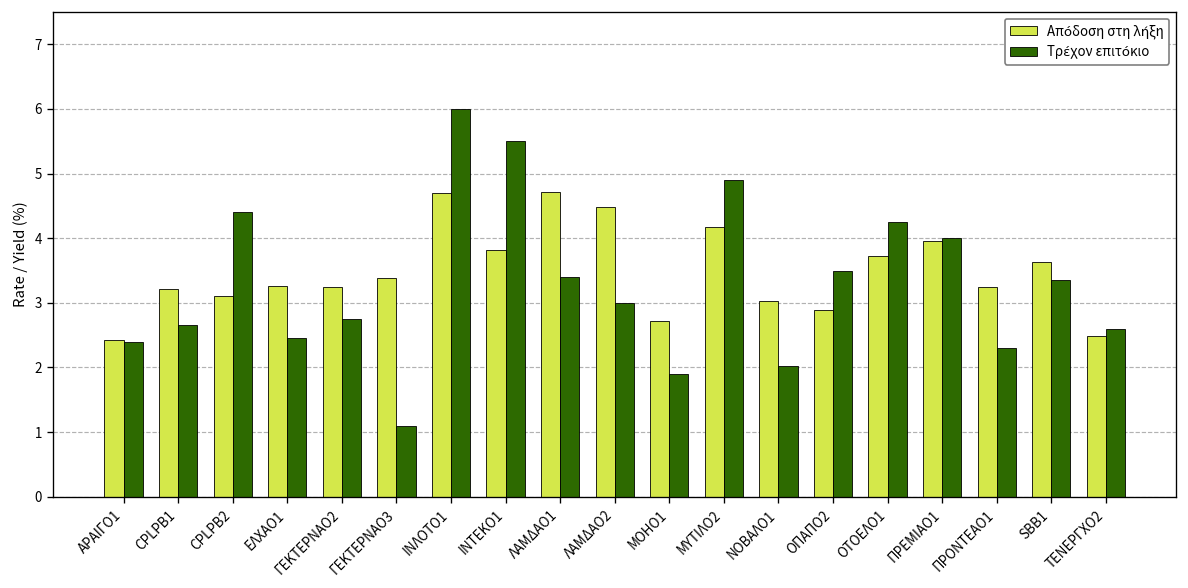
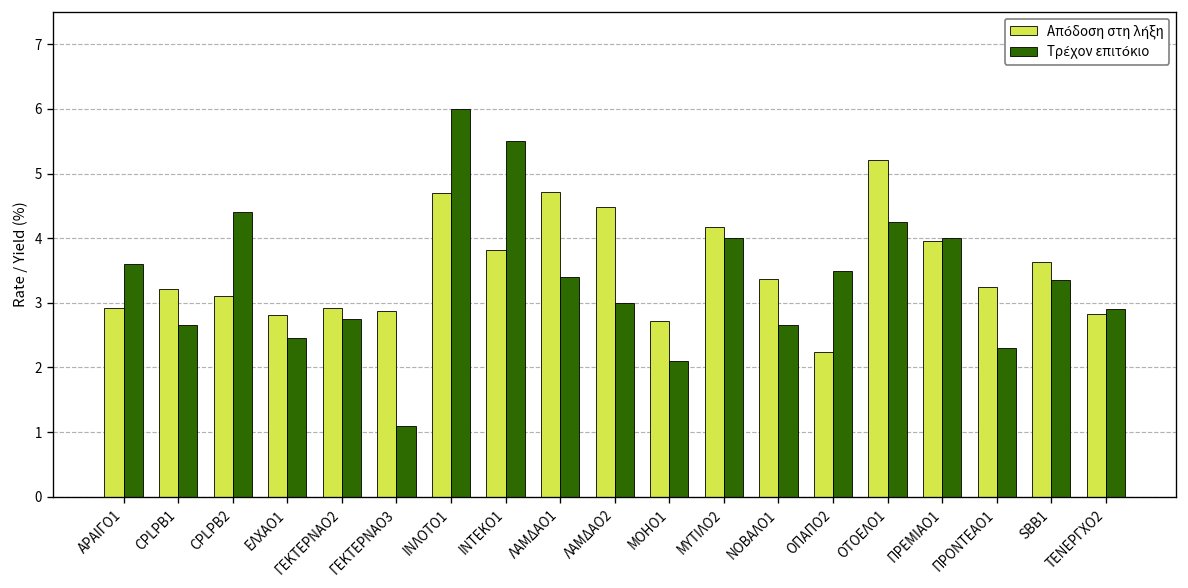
  {
    "Απόδοση στη λήξη": {
-     "ΑΡΑΙΓΟ1": 2.4,
+     "ΑΡΑΙΓΟ1": 2.9,
      "CPLPB1": 3.2,
      "CPLPB2": 3.1,
-     "ΕΛΧΑΟ1": 3.3,
-     "ΓΕΚΤΕΡΝΑΟ2": 3.2,
-     "ΓΕΚΤΕΡΝΑΟ3": 3.4,
+     "ΕΛΧΑΟ1": 2.8,
+     "ΓΕΚΤΕΡΝΑΟ2": 2.9,
+     "ΓΕΚΤΕΡΝΑΟ3": 2.9,
      "ΙΝΛΟΤΟ1": 4.7,
      "ΙΝΤΕΚΟ1": 3.8,
      "ΛΑΜΔΑΟ1": 4.7,
      "ΛΑΜΔΑΟ2": 4.5,
      "ΜΟΗΟ1": 2.7,
      "ΜΥΤΙΛΟ2": 4.2,
-     "ΝΟΒΑΛΟ1": 3.0,
-     "ΟΠΑΠΟ2": 2.9,
-     "ΟΤΟΕΛΟ1": 3.7,
+     "ΝΟΒΑΛΟ1": 3.4,
+     "ΟΠΑΠΟ2": 2.2,
+     "ΟΤΟΕΛΟ1": 5.2,
      "ΠΡΕΜΙΑΟ1": 4.0,
      "ΠΡΟΝΤΕΑΟ1": 3.3,
      "SBB1": 3.6,
-     "ΤΕΝΕΡΓΧΟ2": 2.5
+     "ΤΕΝΕΡΓΧΟ2": 2.8
    },
    "Τρέχον επιτόκιο": {
-     "ΑΡΑΙΓΟ1": 2.4,
+     "ΑΡΑΙΓΟ1": 3.6,
      "CPLPB1": 2.7,
      "CPLPB2": 4.4,
      "ΕΛΧΑΟ1": 2.5,
      "ΓΕΚΤΕΡΝΑΟ2": 2.8,
      "ΓΕΚΤΕΡΝΑΟ3": 1.1,
      "ΙΝΛΟΤΟ1": 6.0,
      "ΙΝΤΕΚΟ1": 5.5,
      "ΛΑΜΔΑΟ1": 3.4,
      "ΛΑΜΔΑΟ2": 3.0,
-     "ΜΟΗΟ1": 1.9,
-     "ΜΥΤΙΛΟ2": 4.9,
-     "ΝΟΒΑΛΟ1": 2.0,
+     "ΜΟΗΟ1": 2.1,
+     "ΜΥΤΙΛΟ2": 4.0,
+     "ΝΟΒΑΛΟ1": 2.7,
      "ΟΠΑΠΟ2": 3.5,
      "ΟΤΟΕΛΟ1": 4.3,
      "ΠΡΕΜΙΑΟ1": 4.0,
      "ΠΡΟΝΤΕΑΟ1": 2.3,
      "SBB1": 3.4,
-     "ΤΕΝΕΡΓΧΟ2": 2.6
+     "ΤΕΝΕΡΓΧΟ2": 2.9
    }
  }
